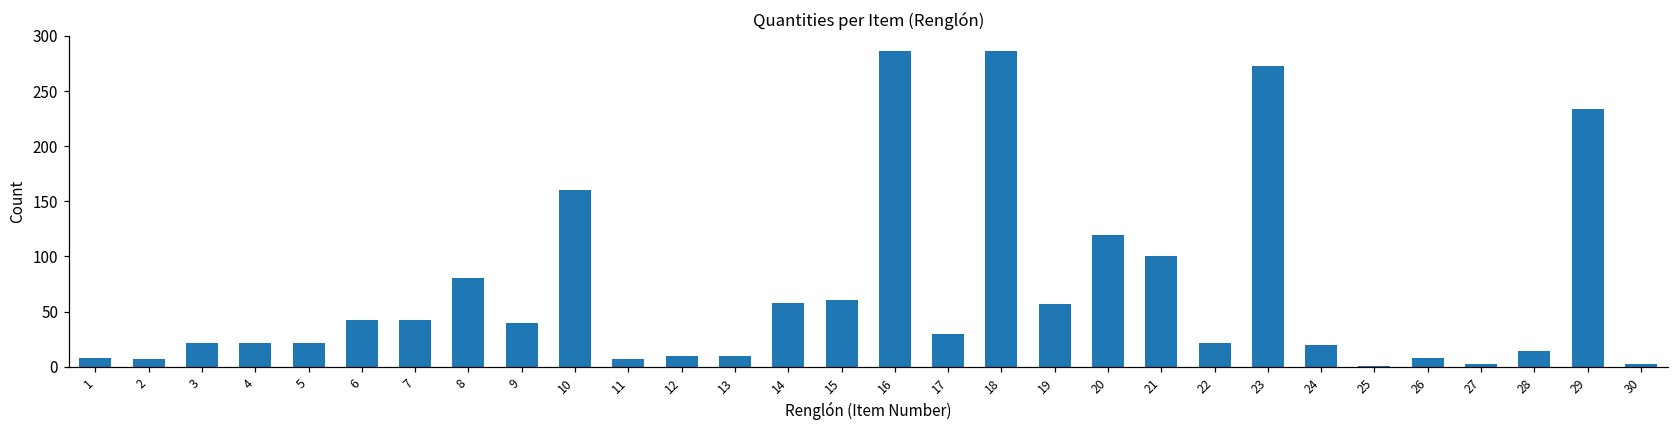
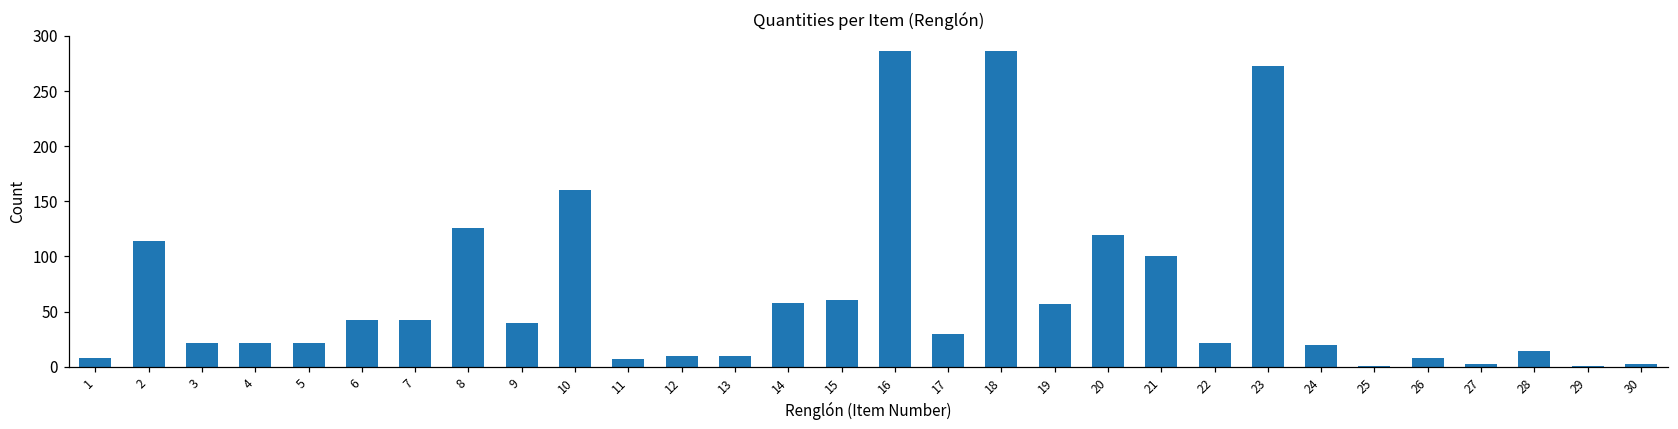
  {
    "1": 8,
-   "2": 7,
+   "2": 114,
    "3": 21,
    "4": 21,
    "5": 21,
    "6": 42,
    "7": 42,
-   "8": 80,
+   "8": 126,
    "9": 40,
    "10": 160,
    "11": 7,
    "12": 10,
    "13": 10,
    "14": 58,
    "15": 60,
    "16": 286,
    "17": 30,
    "18": 286,
    "19": 57,
    "20": 119,
    "21": 100,
    "22": 21,
    "23": 273,
    "24": 20,
    "26": 8,
    "28": 14,
-   "29": 234
+   "29": 1
  }
